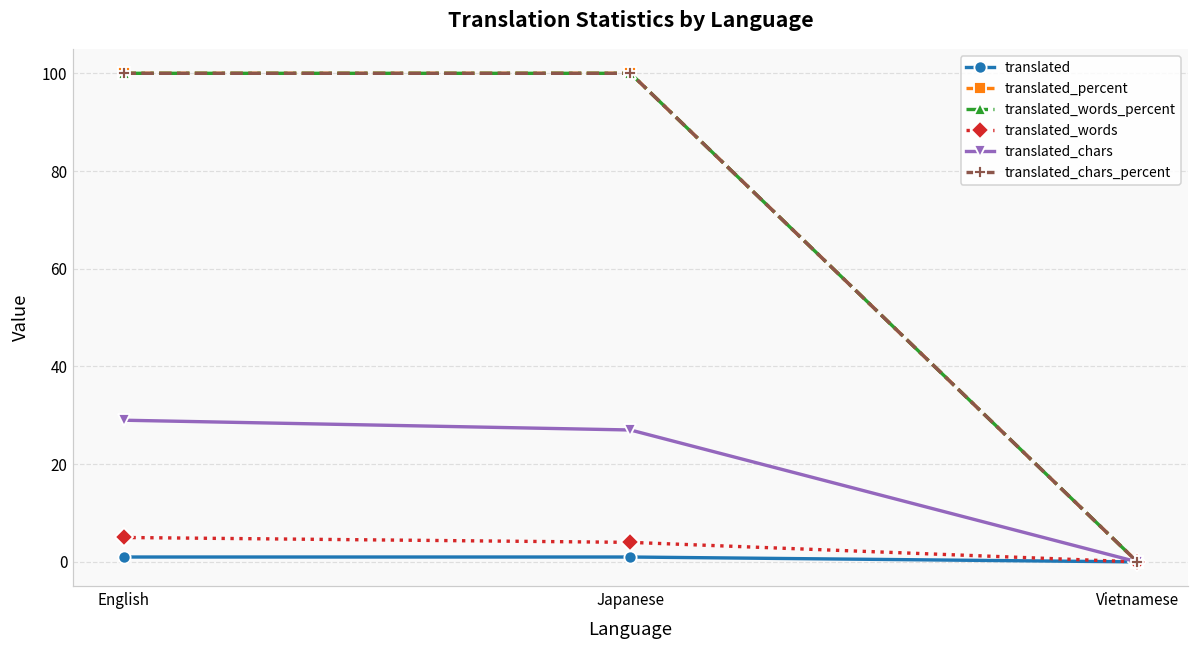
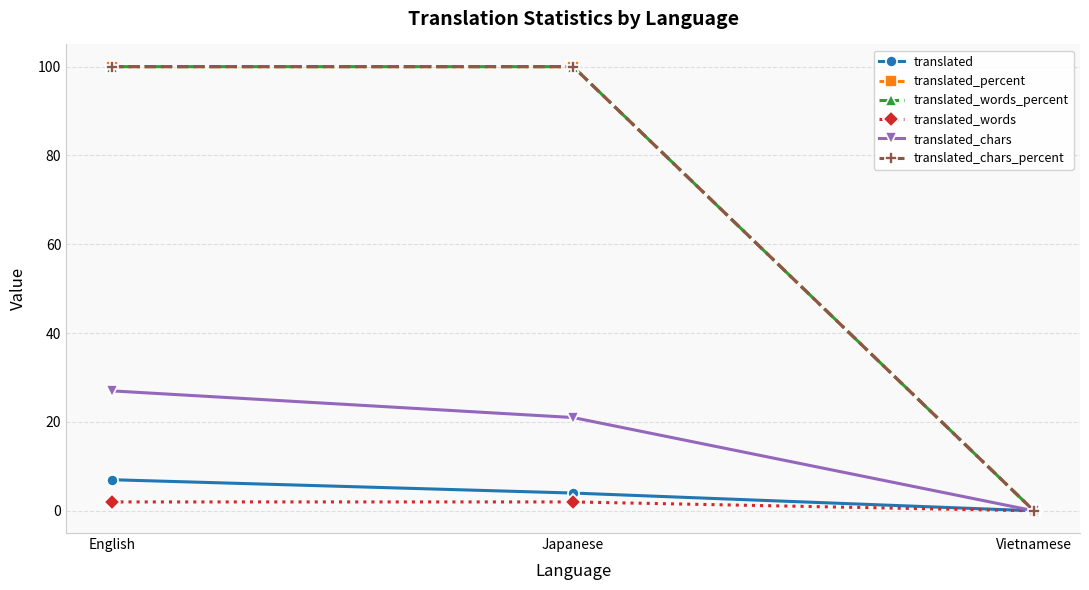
  {
    "translated": {
-     "English": 1,
-     "Japanese": 1
+     "English": 7,
+     "Japanese": 4
    },
    "translated_chars_percent": {
      "English": 100,
      "Japanese": 100
    },
    "translated_words": {
-     "English": 5,
-     "Japanese": 4
+     "English": 2,
+     "Japanese": 2
    },
    "translated_chars": {
-     "English": 29,
-     "Japanese": 27
+     "English": 27,
+     "Japanese": 21
    }
  }
